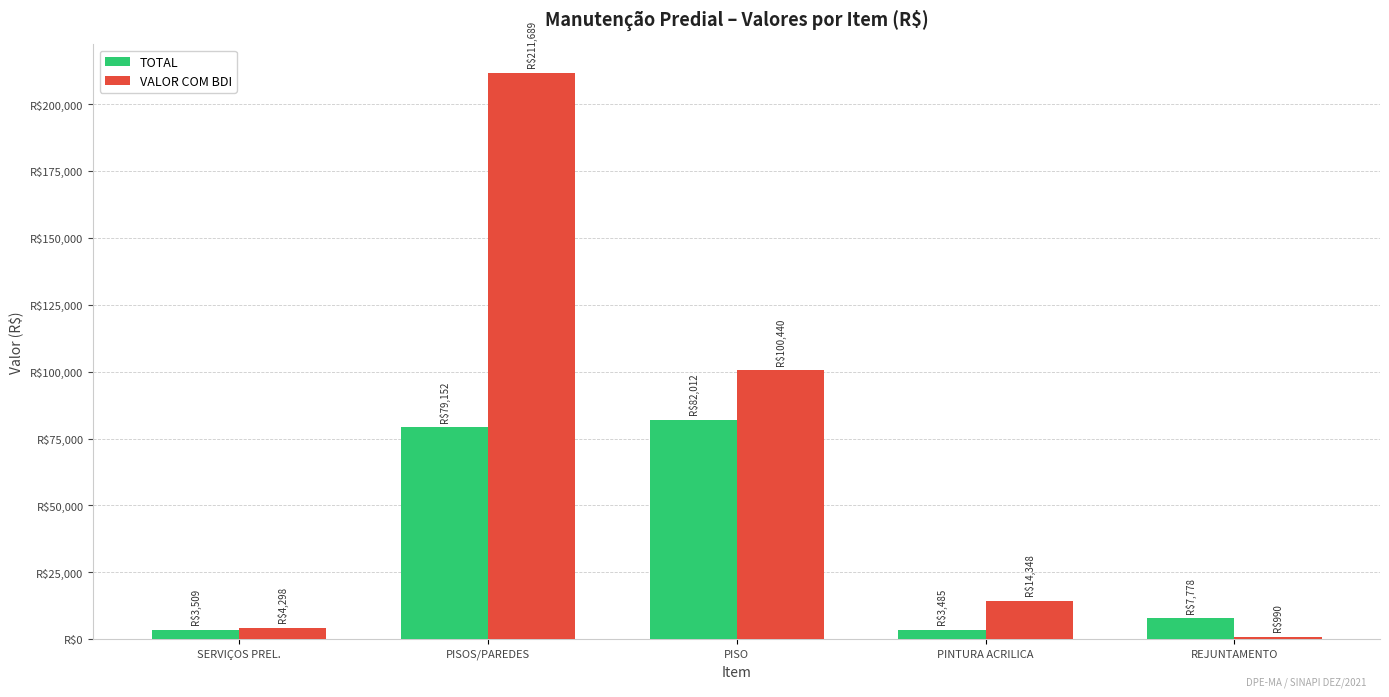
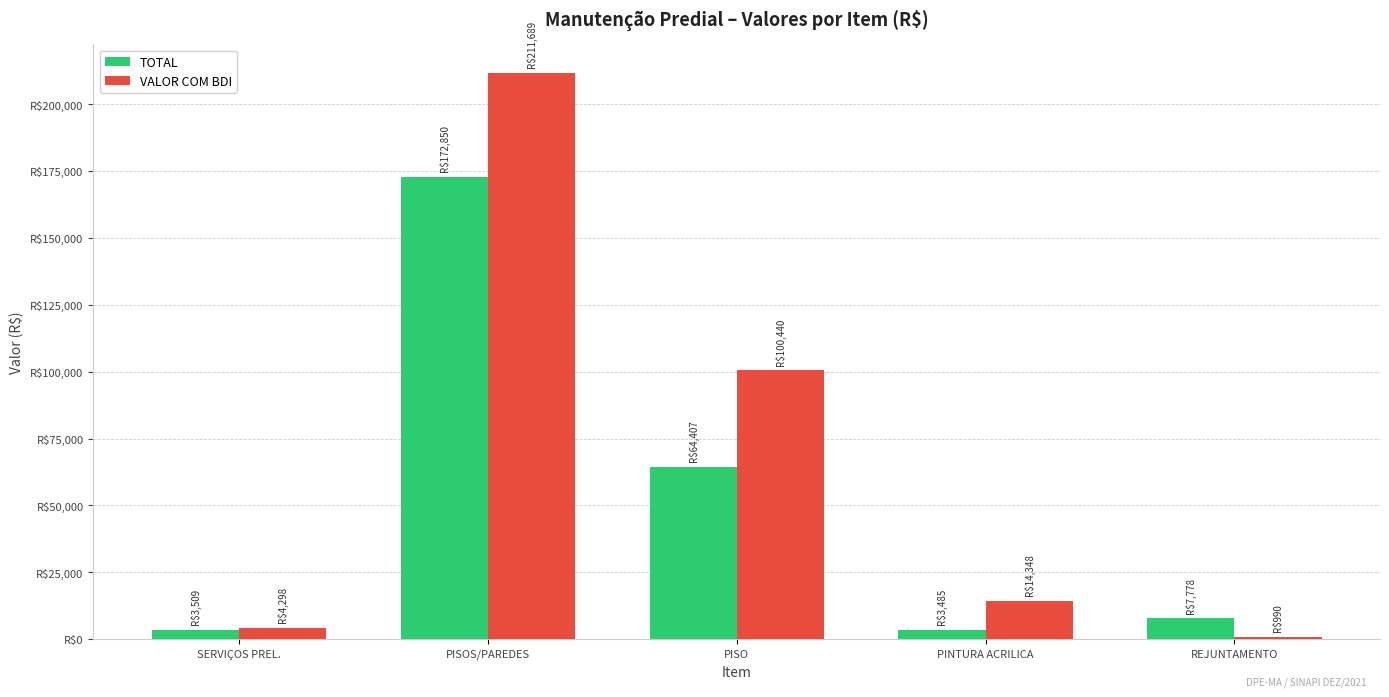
  {
    "TOTAL": {
      "SERVIÇOS PREL.": "$3,509",
-     "PISOS/PAREDES": "$79,152",
-     "PISO": "$82,012",
+     "PISOS/PAREDES": "$172,850",
+     "PISO": "$64,407",
      "PINTURA ACRILICA": "$3,485",
      "REJUNTAMENTO": "$7,778"
    },
    "VALOR COM BDI": {
      "SERVIÇOS PREL.": "$4,298",
      "PISOS/PAREDES": "$211,689",
      "PISO": "$100,440",
      "PINTURA ACRILICA": "$14,348",
      "REJUNTAMENTO": "$990"
    }
  }
